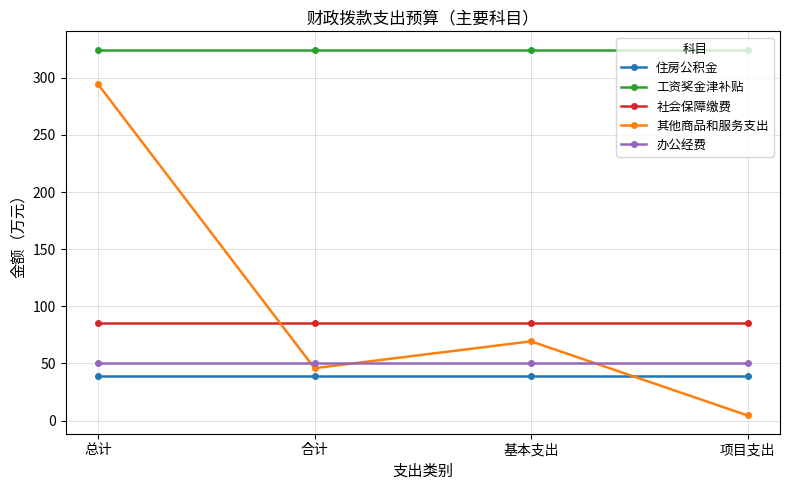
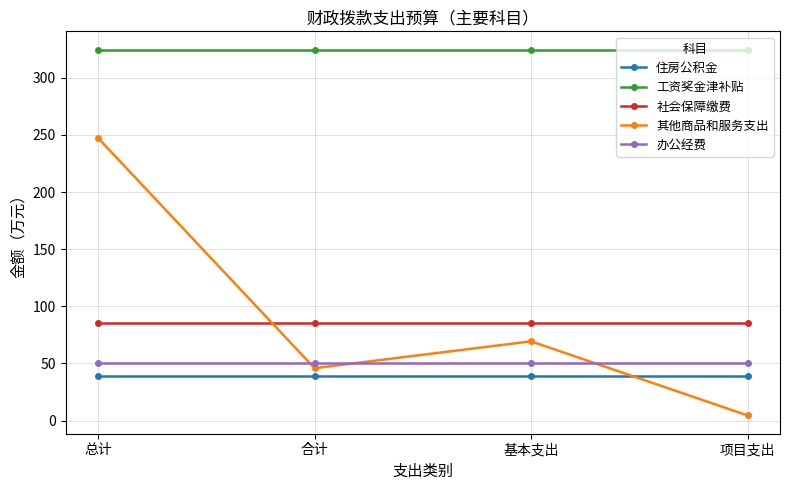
  {
    "住房公积金": {
      "总计": 39,
      "合计": 39,
      "基本支出": 39,
      "项目支出": 39
    },
    "工资奖金津补贴": {
      "总计": 325,
      "合计": 325,
      "基本支出": 325
    },
    "社会保障缴费": {
      "总计": 86,
      "合计": 86,
      "基本支出": 86,
      "项目支出": 86
    },
    "其他商品和服务支出": {
-     "总计": 294,
+     "总计": 247,
      "合计": 46,
      "基本支出": 69,
      "项目支出": 5
    },
    "办公经费": {
      "总计": 51,
      "合计": 51,
      "基本支出": 51,
      "项目支出": 51
    }
  }
